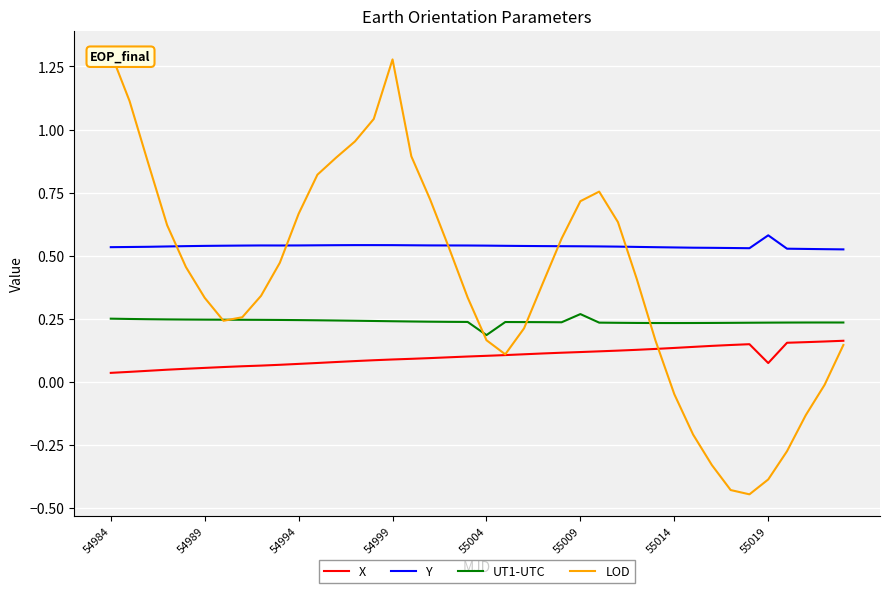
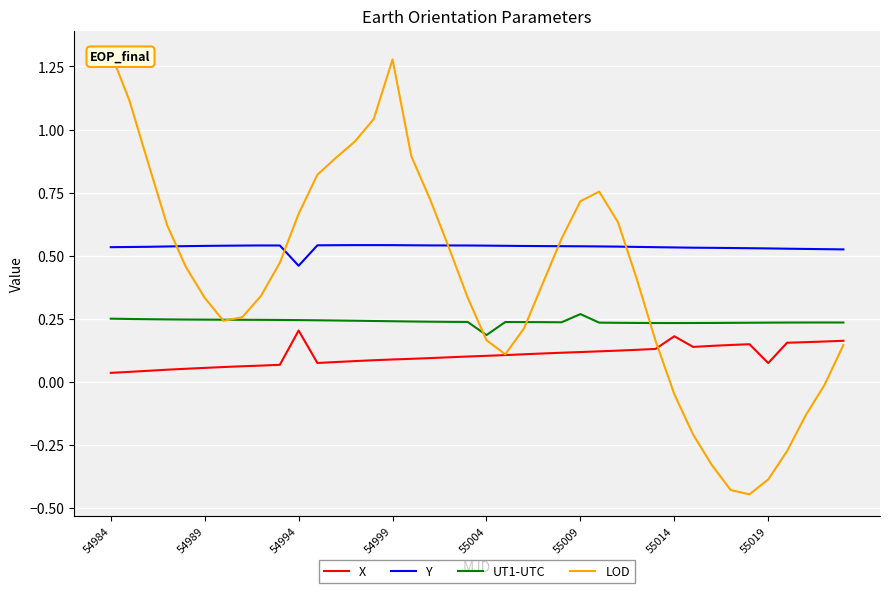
  {
    "X": {
      "54984": 0.04,
      "54989": 0.06,
-     "54994": 0.07,
+     "54994": 0.20,
      "54999": 0.09,
      "55004": 0.10,
      "55009": 0.12,
-     "55014": 0.13,
+     "55014": 0.18,
      "55019": 0.07
    },
    "Y": {
      "54984": 0.53,
      "54989": 0.54,
-     "54994": 0.54,
+     "54994": 0.46,
      "54999": 0.54,
      "55004": 0.54,
      "55009": 0.54,
      "55014": 0.53,
-     "55019": 0.58
+     "55019": 0.53
    },
    "UT1-UTC": {
      "54984": 0.25,
      "54989": 0.25,
      "54994": 0.24,
      "54999": 0.24,
      "55004": 0.19,
      "55009": 0.27,
      "55014": 0.23,
      "55019": 0.23
    },
    "LOD": {
      "54989": 0.33,
      "54994": 0.67,
      "54999": 1.28,
      "55004": 0.17,
      "55009": 0.72,
      "55014": -0.05,
      "55019": -0.39
    }
  }
